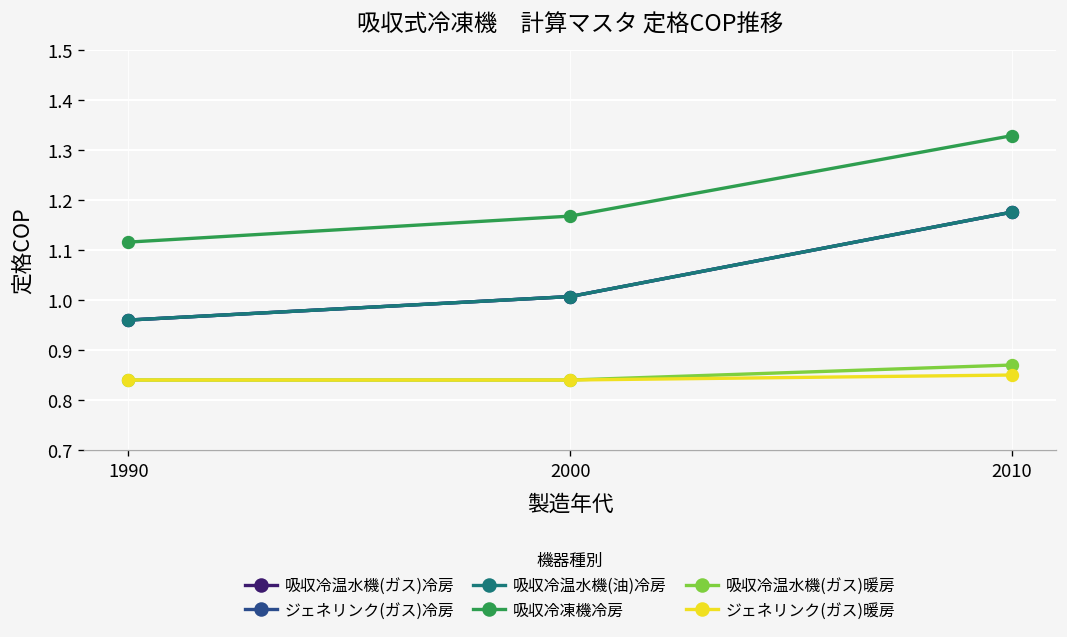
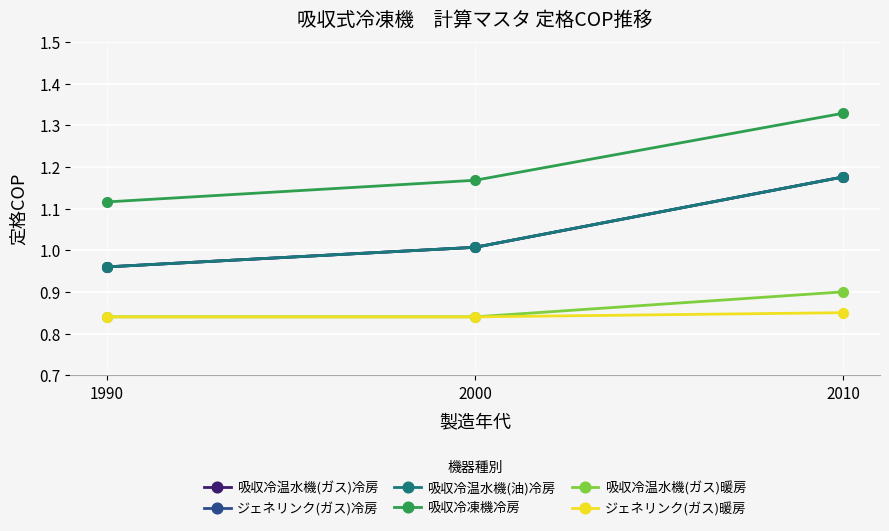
  {
    "吸収冷温水機(ガス)暖房": {
-     "2010": 0.87
+     "2010": 0.90
    },
    "ジェネリンク(ガス)暖房": {
      "2010": 0.85
    }
  }
